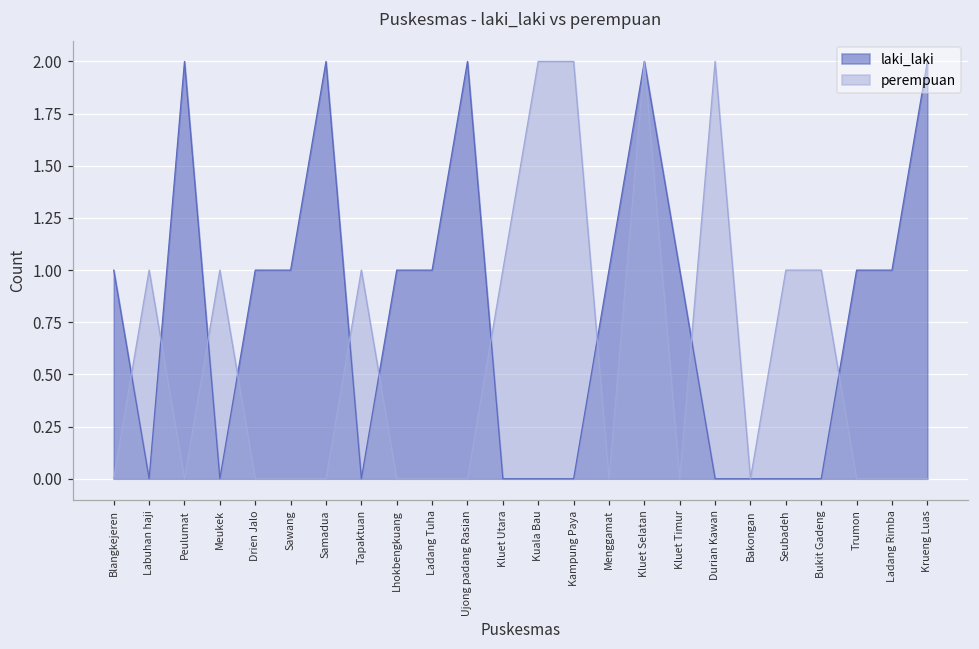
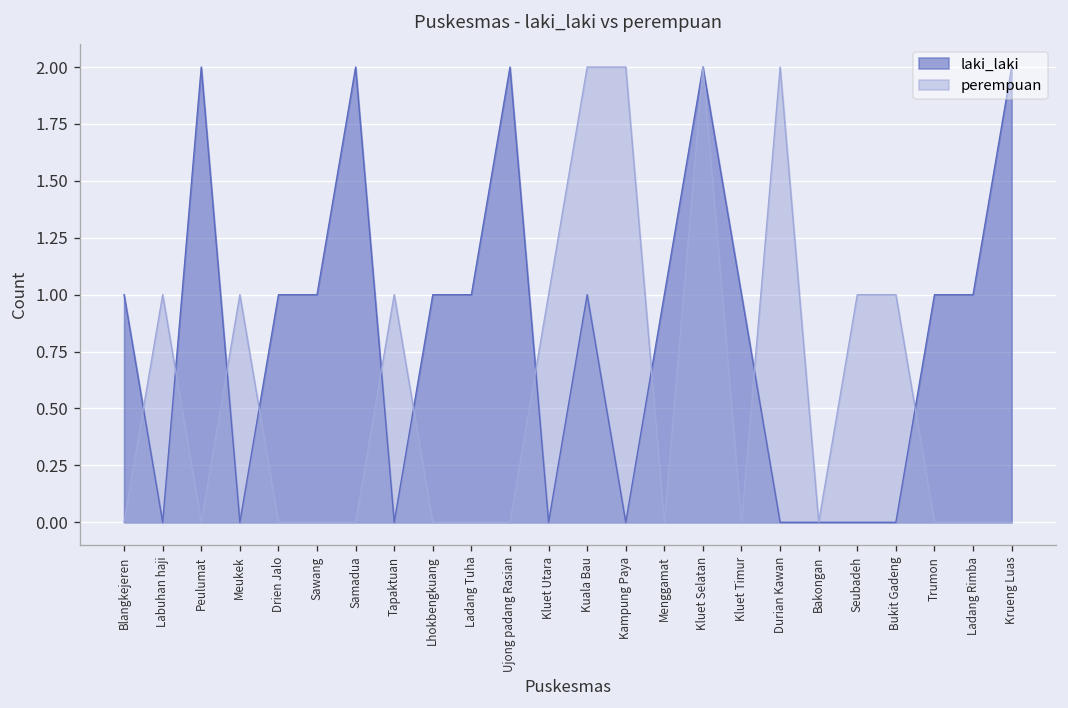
  {
    "laki_laki": {
      "Blangkejeren": 1,
      "Labuhan haji": 0,
      "Peulumat": 2,
      "Meukek": 0,
      "Drien Jalo": 1,
      "Sawang": 1,
      "Samadua": 2,
      "Tapaktuan": 0,
      "Lhokbengkuang": 1,
      "Ladang Tuha": 1,
      "Ujong padang Rasian": 2,
      "Kluet Utara": 0,
-     "Kuala Bau": 0,
+     "Kuala Bau": 1,
      "Kampung Paya": 0,
      "Menggamat": 1,
      "Kluet Timur": 1,
      "Durian Kawan": 0,
      "Seubadeh": 0,
      "Bukit Gadeng": 0,
      "Trumon": 1,
      "Ladang Rimba": 1
    },
    "perempuan": {
      "Blangkejeren": 0,
      "Labuhan haji": 1,
      "Peulumat": 0,
      "Meukek": 1,
      "Drien Jalo": 0,
      "Sawang": 0,
      "Samadua": 0,
      "Tapaktuan": 1,
      "Lhokbengkuang": 0,
      "Ladang Tuha": 0,
      "Ujong padang Rasian": 0,
      "Kluet Utara": 1,
      "Kuala Bau": 2,
      "Kampung Paya": 2,
      "Menggamat": 0,
      "Kluet Timur": 0,
      "Durian Kawan": 2,
      "Seubadeh": 1,
      "Bukit Gadeng": 1,
      "Trumon": 0,
      "Ladang Rimba": 0,
      "Krueng Luas": 0
    }
  }
